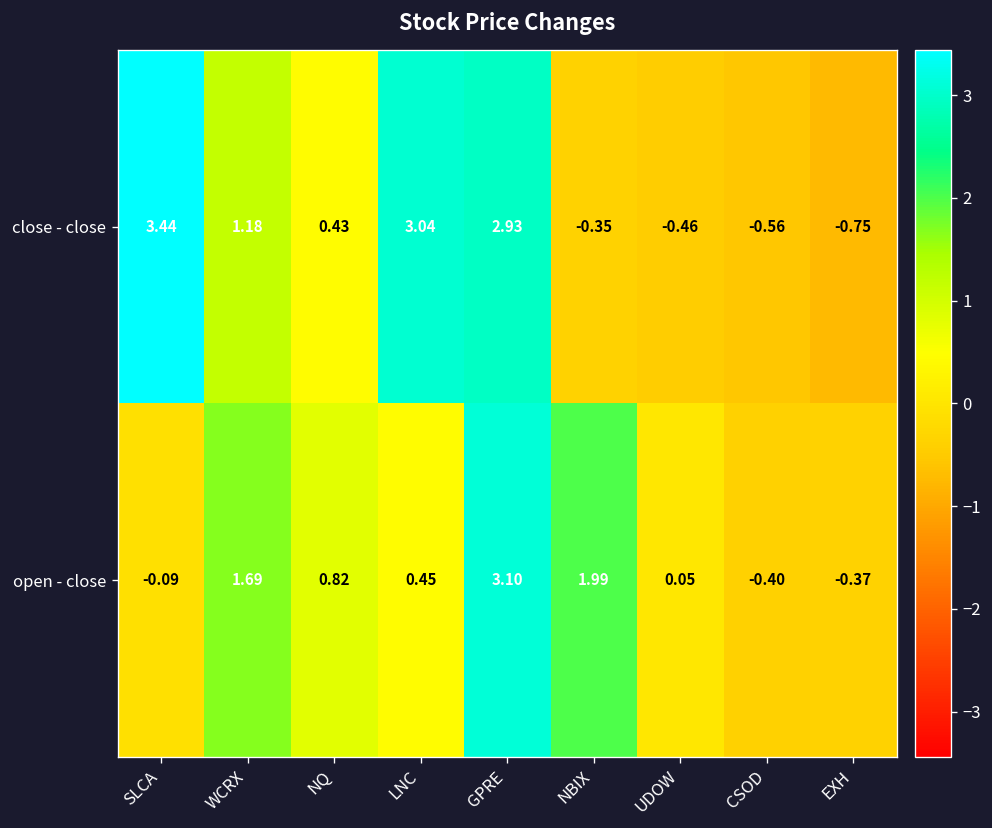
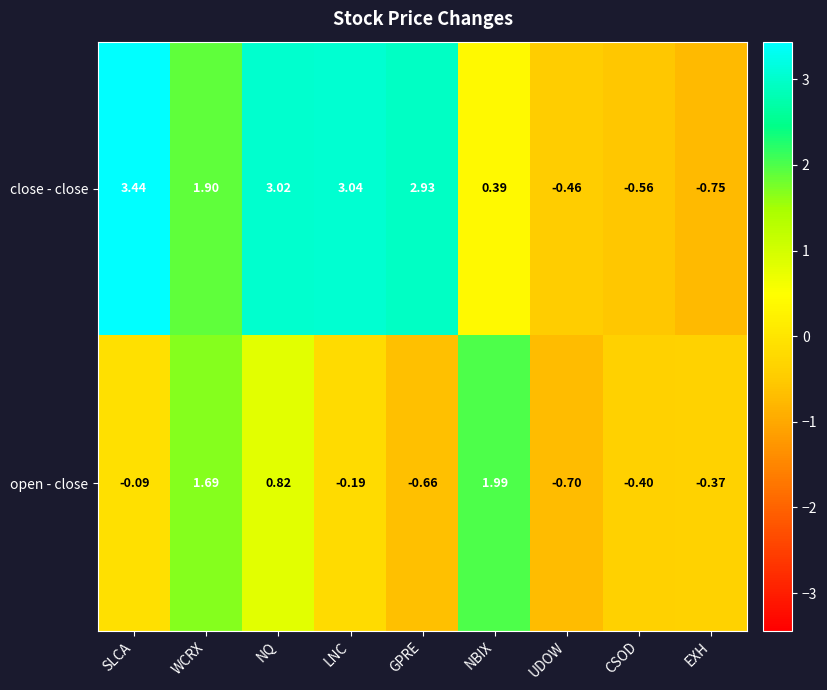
  {
    "close - close": {
      "SLCA": 3.44,
-     "WCRX": 1.18,
-     "NQ": 0.43,
+     "WCRX": 1.90,
+     "NQ": 3.02,
      "LNC": 3.04,
      "GPRE": 2.93,
-     "NBIX": -0.35,
+     "NBIX": 0.39,
      "UDOW": -0.46,
      "CSOD": -0.56,
      "EXH": -0.75
    },
    "open - close": {
      "SLCA": -0.09,
      "WCRX": 1.69,
      "NQ": 0.82,
-     "LNC": 0.45,
-     "GPRE": 3.10,
+     "LNC": -0.19,
+     "GPRE": -0.66,
      "NBIX": 1.99,
-     "UDOW": 0.05,
+     "UDOW": -0.70,
      "CSOD": -0.40,
      "EXH": -0.37
    }
  }
